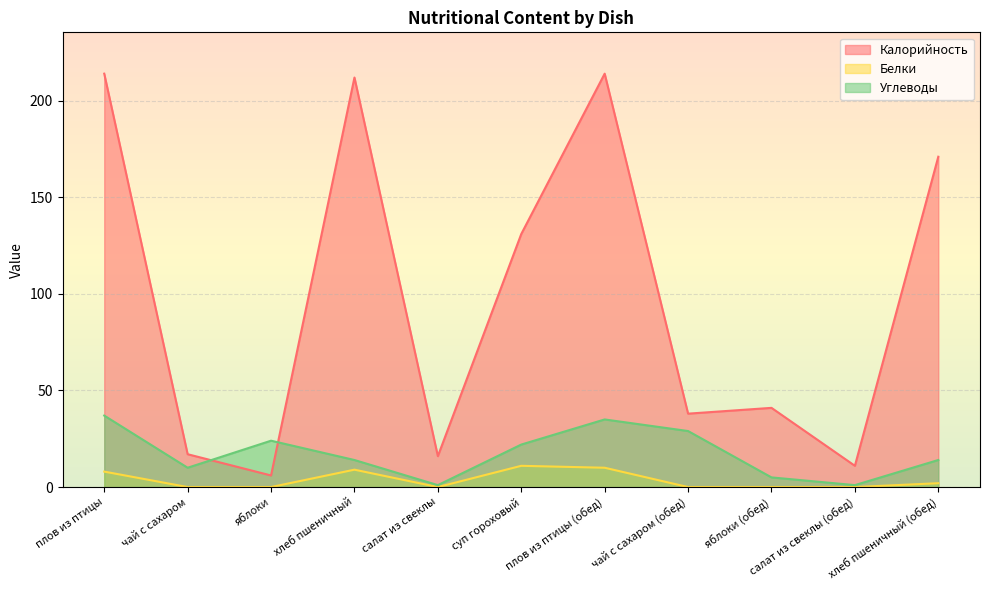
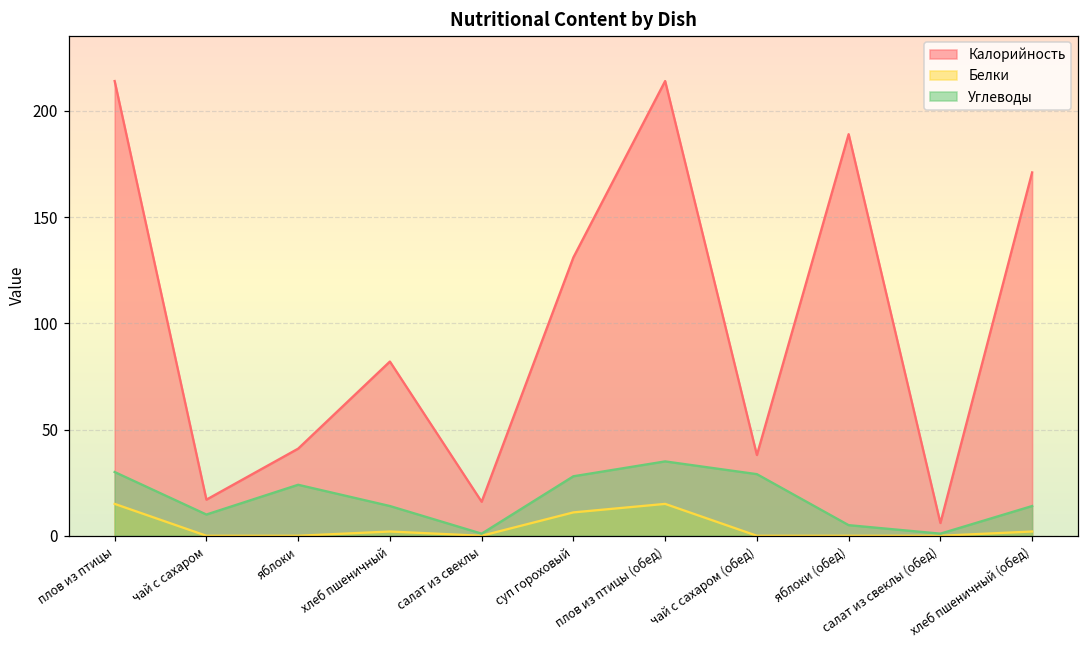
  {
    "Калорийность": {
      "плов из птицы": 214,
      "чай с сахаром": 17,
-     "яблоки": 6,
-     "хлеб пшеничный": 212,
+     "яблоки": 41,
+     "хлеб пшеничный": 82,
      "салат из свеклы": 16,
      "суп гороховый": 131,
      "плов из птицы (обед)": 214,
      "чай с сахаром (обед)": 38,
-     "яблоки (обед)": 41,
-     "салат из свеклы (обед)": 11,
+     "яблоки (обед)": 189,
+     "салат из свеклы (обед)": 6,
      "хлеб пшеничный (обед)": 171
    },
    "Белки": {
-     "плов из птицы": 8,
+     "плов из птицы": 15,
      "чай с сахаром": 0,
      "яблоки": 0,
-     "хлеб пшеничный": 9,
+     "хлеб пшеничный": 2,
      "суп гороховый": 11,
-     "плов из птицы (обед)": 10,
+     "плов из птицы (обед)": 15,
      "чай с сахаром (обед)": 0,
      "яблоки (обед)": 0,
      "хлеб пшеничный (обед)": 2
    },
    "Углеводы": {
-     "плов из птицы": 37,
+     "плов из птицы": 30,
      "чай с сахаром": 10,
      "яблоки": 24,
      "хлеб пшеничный": 14,
-     "суп гороховый": 22,
+     "суп гороховый": 28,
      "плов из птицы (обед)": 35,
      "чай с сахаром (обед)": 29,
      "яблоки (обед)": 5,
      "хлеб пшеничный (обед)": 14
    }
  }
